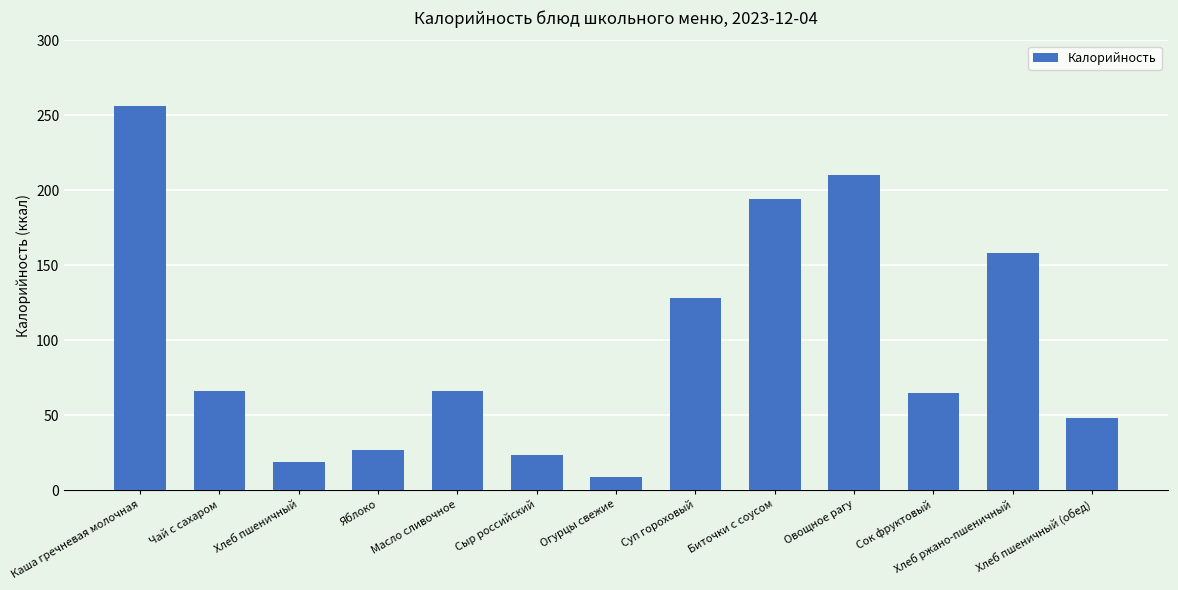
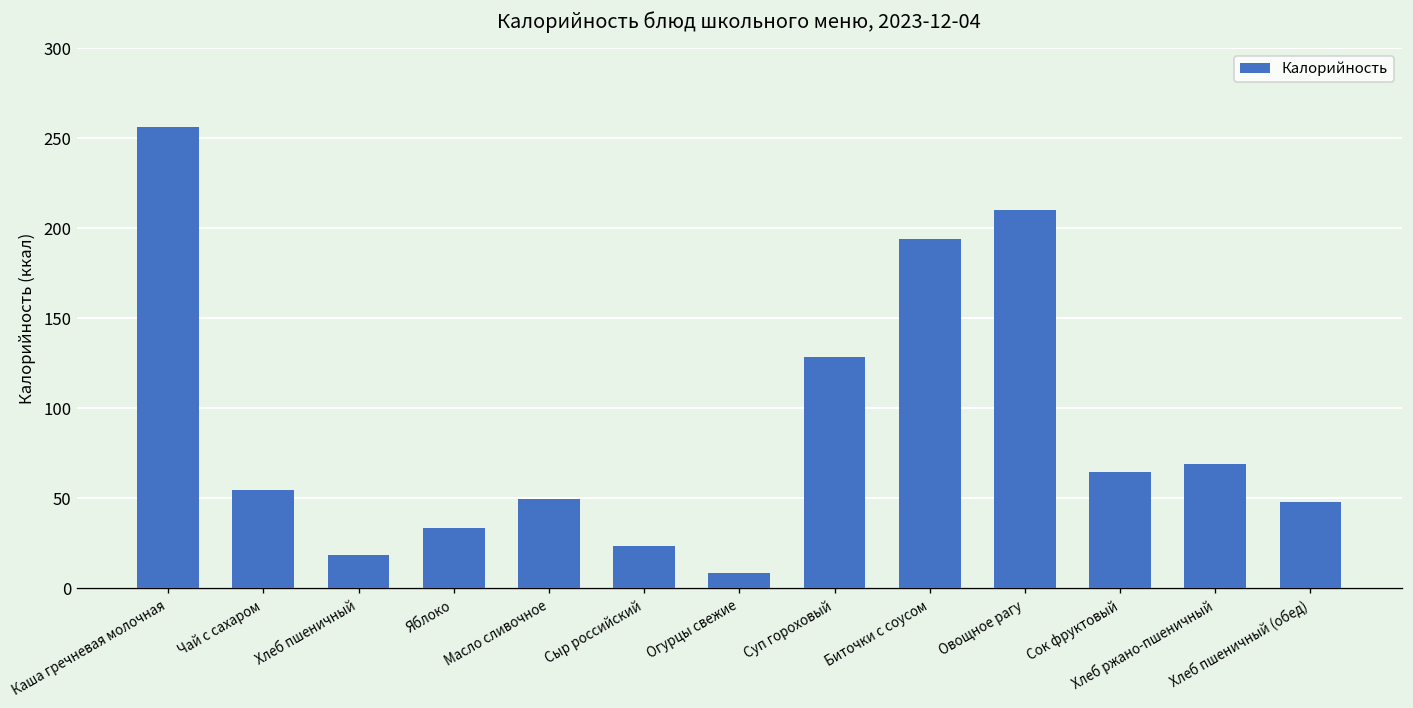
  {
    "Каша гречневая молочная": 256,
-   "Чай с сахаром": 66,
+   "Чай с сахаром": 55,
    "Хлеб пшеничный": 19,
-   "Яблоко": 27,
-   "Масло сливочное": 66,
+   "Яблоко": 33,
+   "Масло сливочное": 50,
    "Сыр российский": 24,
    "Огурцы свежие": 8,
    "Суп гороховый": 128,
    "Биточки с соусом": 194,
    "Овощное рагу": 210,
    "Сок фруктовый": 65,
-   "Хлеб ржано-пшеничный": 158,
+   "Хлеб ржано-пшеничный": 69,
    "Хлеб пшеничный (обед)": 48
  }
